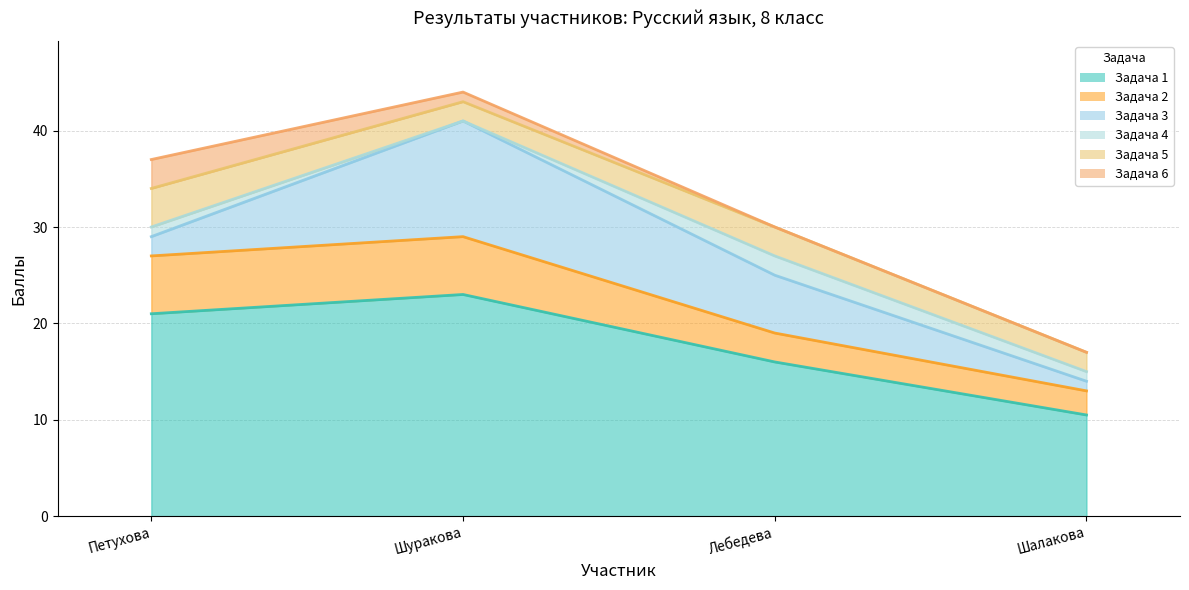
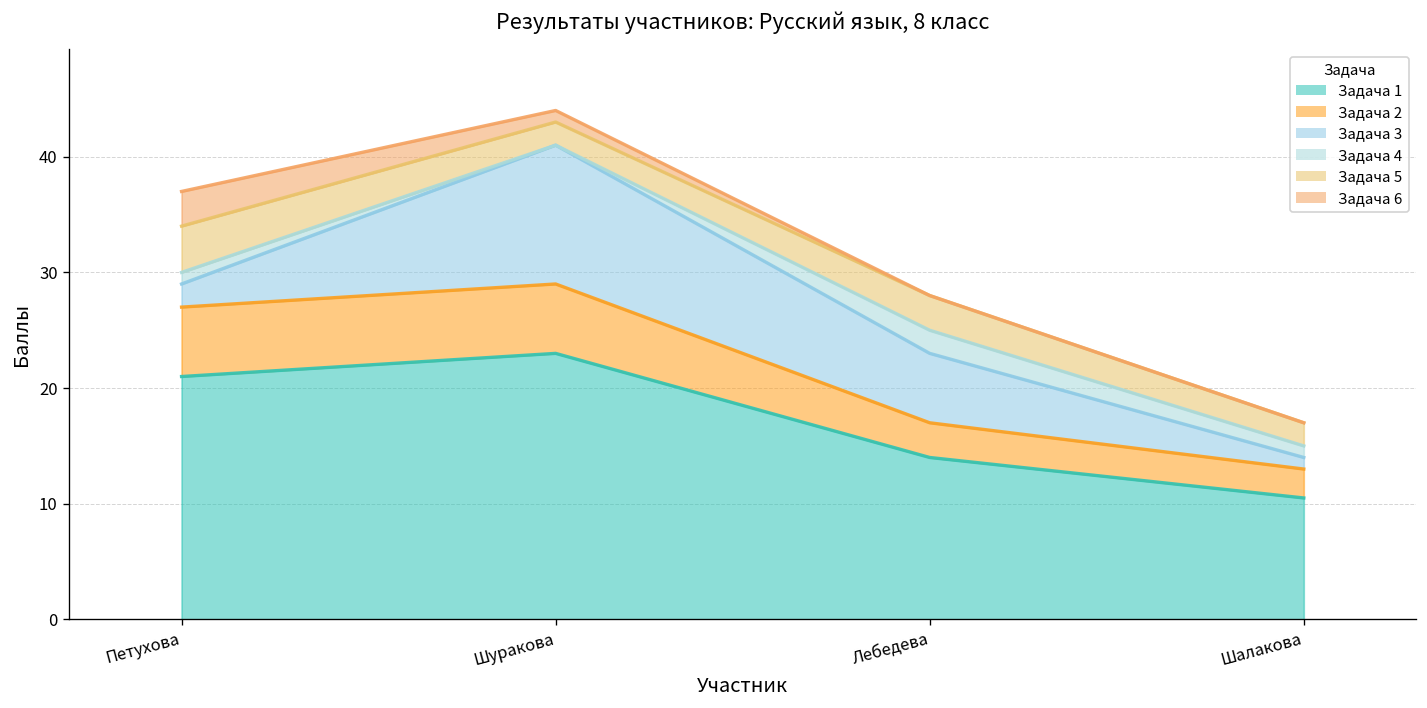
  {
    "Задача 1": {
      "Петухова": 21,
      "Шуракова": 23,
-     "Лебедева": 16,
+     "Лебедева": 14,
      "Шалакова": 11
    }
  }
